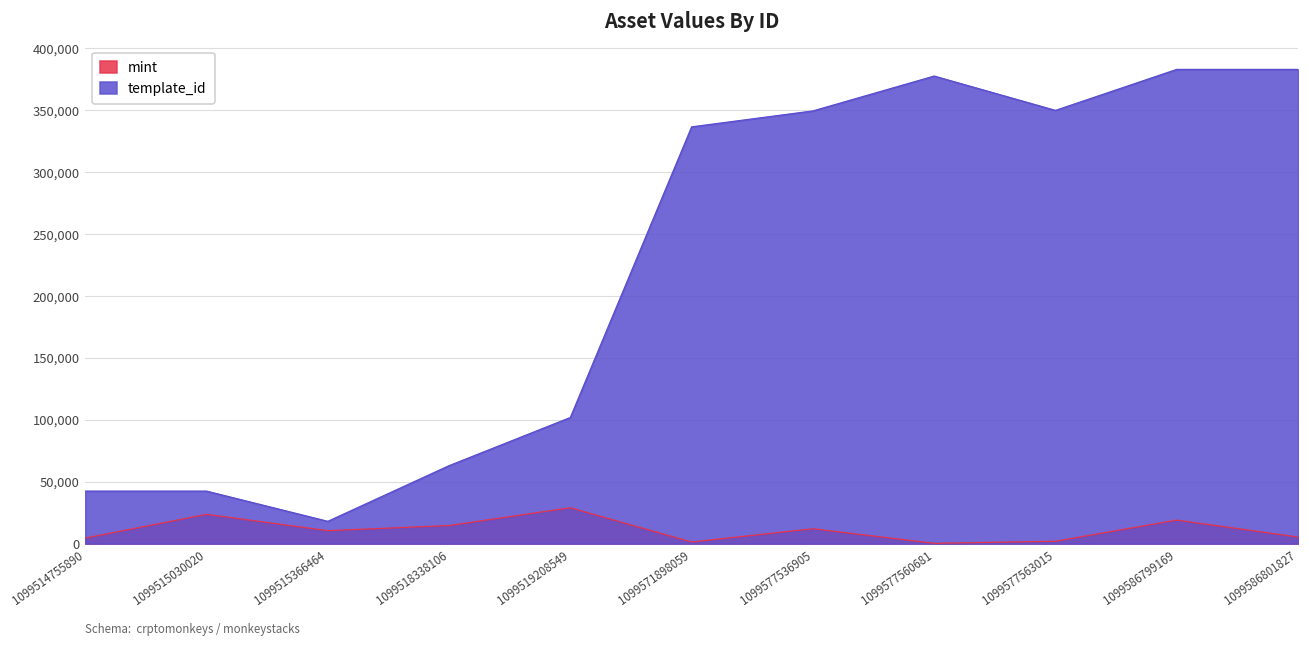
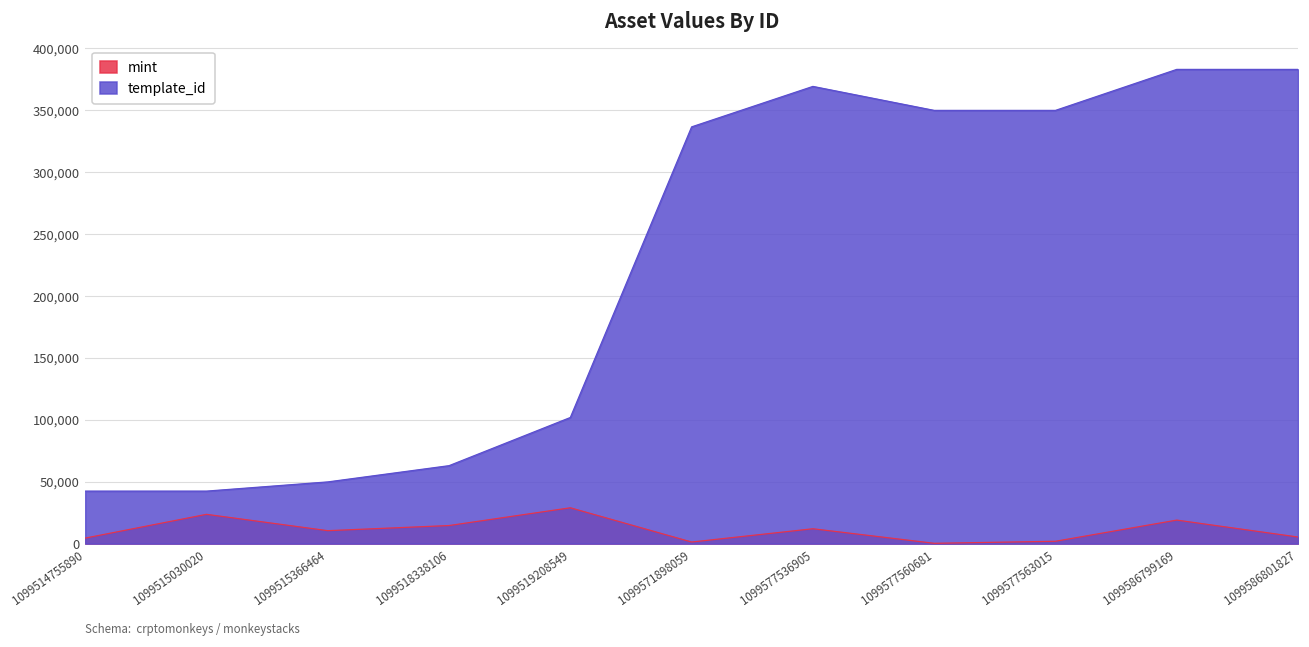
  {
    "mint": {
      "1099514755890": "4,000",
      "1099515030020": "24,000",
      "1099515366464": "10,000",
      "1099518338106": "15,000",
      "1099519208549": "29,000",
      "1099571898059": "1,000",
      "1099577536905": "12,000",
      "1099577560681": "0",
      "1099577563015": "2,000",
      "1099586799169": "19,000",
      "1099586801827": "5,000"
    },
    "template_id": {
      "1099514755890": "42,000",
      "1099515030020": "42,000",
-     "1099515366464": "18,000",
+     "1099515366464": "50,000",
      "1099518338106": "63,000",
      "1099519208549": "102,000",
      "1099571898059": "337,000",
-     "1099577536905": "350,000",
-     "1099577560681": "378,000",
+     "1099577536905": "369,000",
+     "1099577560681": "350,000",
      "1099577563015": "350,000",
      "1099586799169": "383,000",
      "1099586801827": "383,000"
    }
  }
